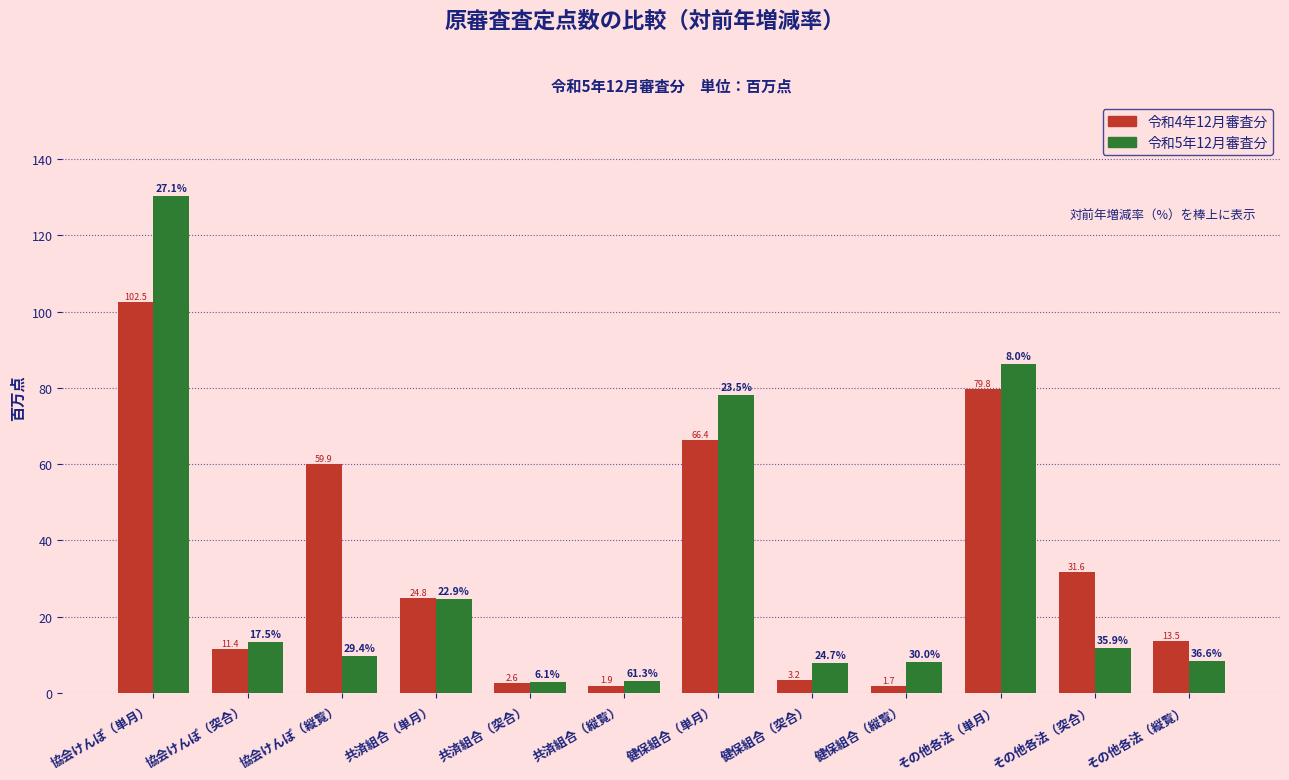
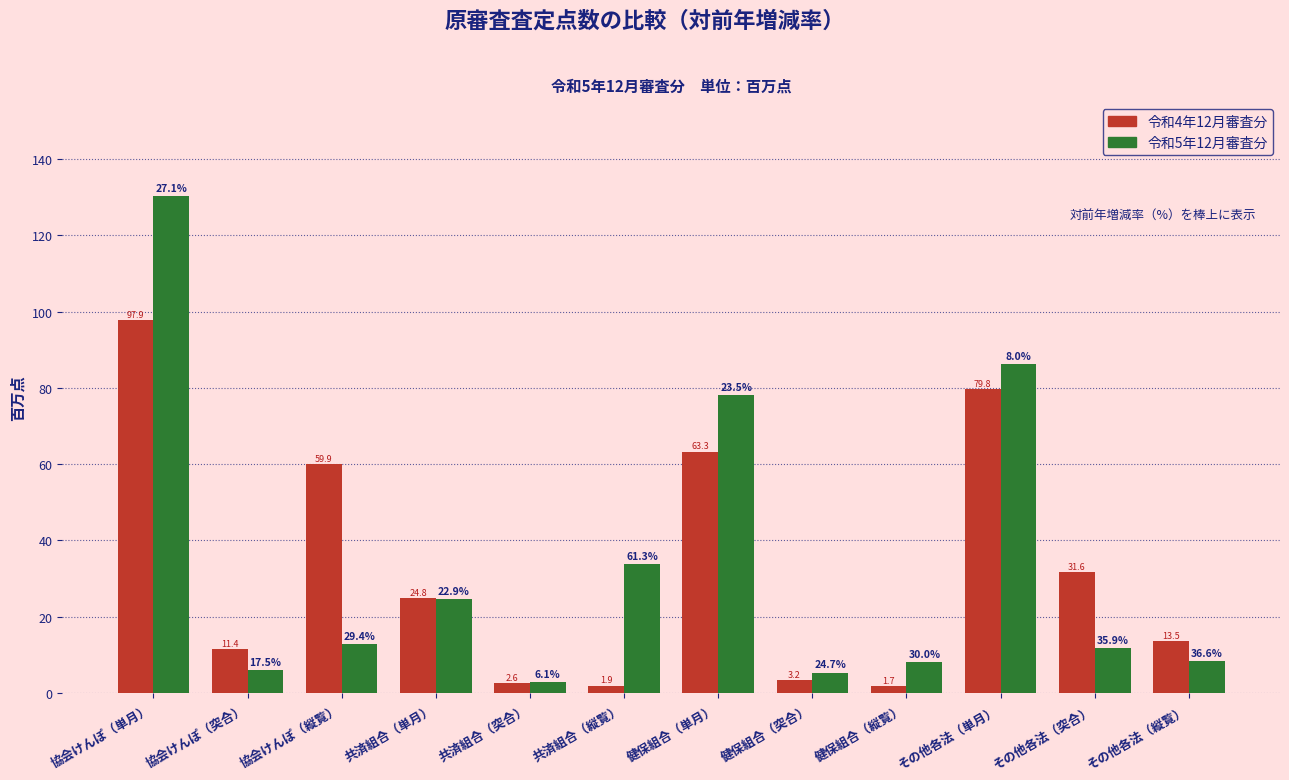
  {
    "令和4年12月審査分": {
-     "協会けんぽ（単月）": 102.5,
+     "協会けんぽ（単月）": 97.9,
      "協会けんぽ（突合）": 11.4,
      "協会けんぽ（縦覧）": 59.9,
      "共済組合（単月）": 24.8,
      "共済組合（突合）": 2.6,
      "共済組合（縦覧）": 1.9,
-     "健保組合（単月）": 66.4,
+     "健保組合（単月）": 63.3,
      "健保組合（突合）": 3.2,
      "健保組合（縦覧）": 1.7,
      "その他各法（単月）": 79.8,
      "その他各法（突合）": 31.6,
      "その他各法（縦覧）": 13.5
    },
    "令和5年12月審査分": {
-     "協会けんぽ（突合）": 13,
-     "協会けんぽ（縦覧）": 10,
-     "共済組合（縦覧）": 3,
-     "健保組合（突合）": 8
+     "協会けんぽ（突合）": 6,
+     "協会けんぽ（縦覧）": 13,
+     "共済組合（縦覧）": 34,
+     "健保組合（突合）": 5
    }
  }
